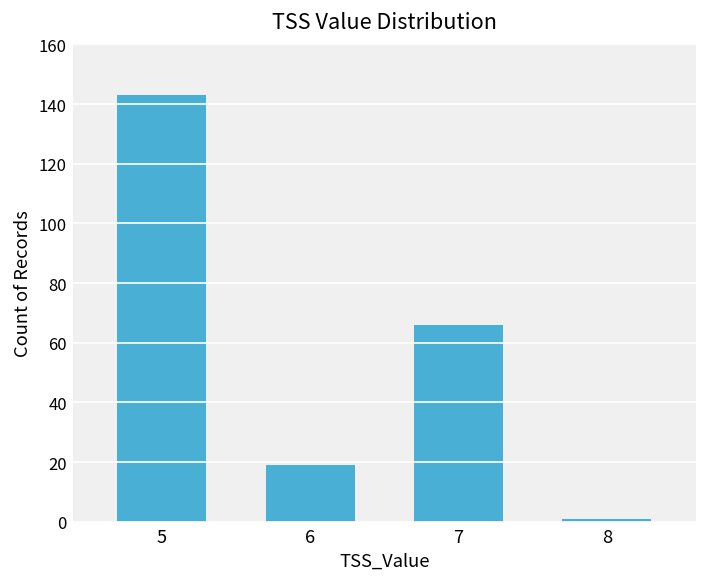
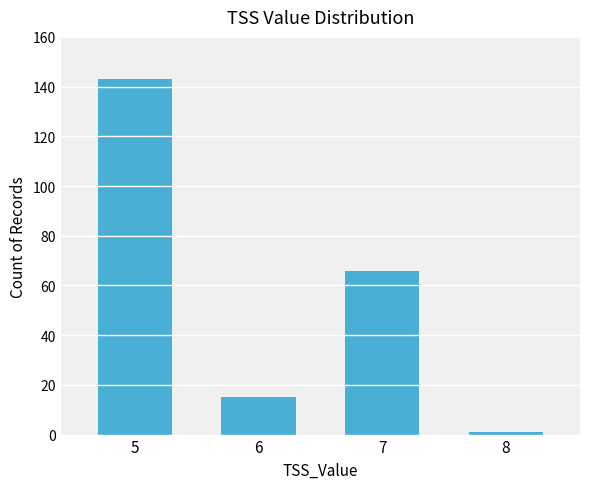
  {
    "5": 143,
-   "6": 19,
+   "6": 15,
    "7": 66
  }
